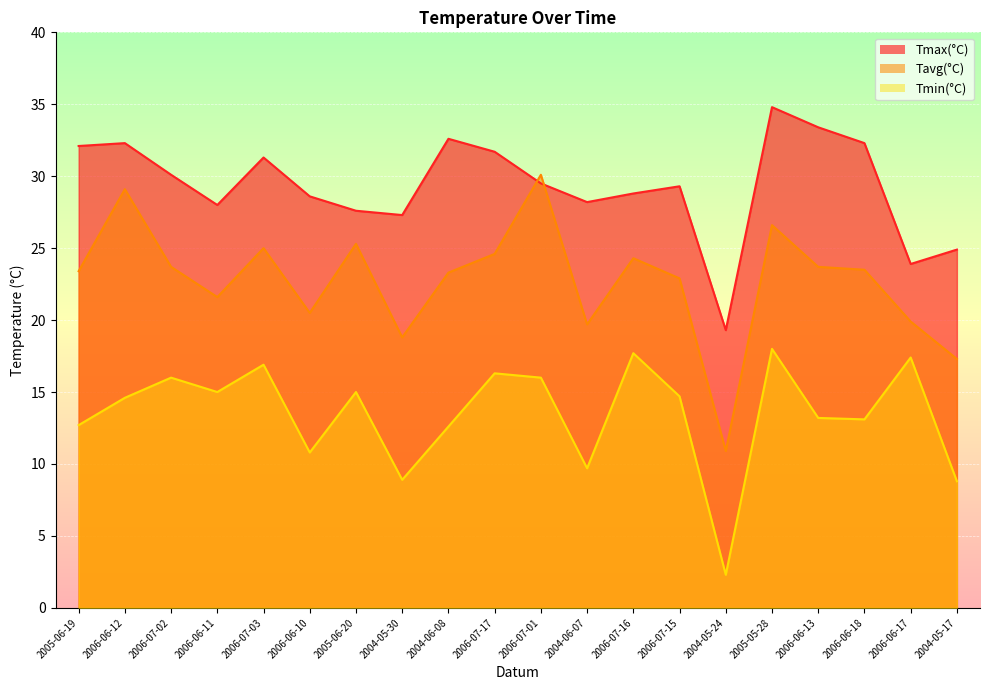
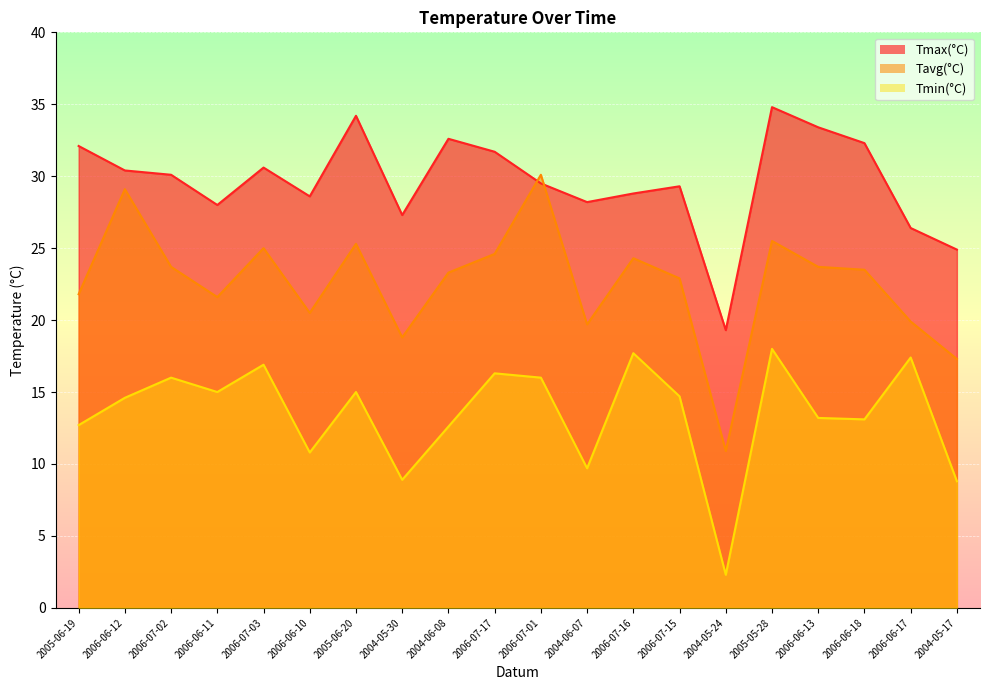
  {
    "Tmax(°C)": {
      "2005-06-19": 32.1,
-     "2006-06-12": 32.3,
+     "2006-06-12": 30.4,
      "2006-07-02": 30.1,
      "2006-06-11": 28.0,
-     "2006-07-03": 31.3,
+     "2006-07-03": 30.6,
      "2006-06-10": 28.6,
-     "2005-06-20": 27.6,
+     "2005-06-20": 34.2,
      "2004-05-30": 27.3,
      "2004-06-08": 32.6,
      "2006-07-17": 31.7,
      "2006-07-01": 29.5,
      "2004-06-07": 28.2,
      "2006-07-16": 28.8,
      "2006-07-15": 29.3,
      "2004-05-24": 19.3,
      "2005-05-28": 34.8,
      "2006-06-13": 33.4,
      "2006-06-18": 32.3,
-     "2006-06-17": 23.9,
+     "2006-06-17": 26.4,
      "2004-05-17": 24.9
    },
    "Tavg(°C)": {
-     "2005-06-19": 23.4,
+     "2005-06-19": 21.8,
      "2006-06-12": 29.1,
      "2006-07-02": 23.7,
      "2006-06-11": 21.6,
      "2006-07-03": 25.0,
      "2006-06-10": 20.5,
      "2005-06-20": 25.3,
      "2004-05-30": 18.8,
      "2004-06-08": 23.3,
      "2006-07-17": 24.6,
      "2006-07-01": 30.1,
      "2004-06-07": 19.7,
      "2006-07-16": 24.3,
      "2006-07-15": 22.9,
      "2004-05-24": 10.9,
-     "2005-05-28": 26.6,
+     "2005-05-28": 25.5,
      "2006-06-13": 23.7,
      "2006-06-18": 23.5,
      "2006-06-17": 19.9,
      "2004-05-17": 17.3
    },
    "Tmin(°C)": {
      "2005-06-19": 12.7,
      "2006-06-12": 14.6,
      "2006-07-02": 16.0,
      "2006-06-11": 15.0,
      "2006-07-03": 16.9,
      "2006-06-10": 10.8,
      "2005-06-20": 15.0,
      "2004-05-30": 8.9,
      "2004-06-08": 12.6,
      "2006-07-17": 16.3,
      "2006-07-01": 16.0,
      "2004-06-07": 9.7,
      "2006-07-16": 17.7,
      "2006-07-15": 14.7,
      "2004-05-24": 2.3,
      "2005-05-28": 18.0,
      "2006-06-13": 13.2,
      "2006-06-18": 13.1,
      "2006-06-17": 17.4,
      "2004-05-17": 8.8
    }
  }
